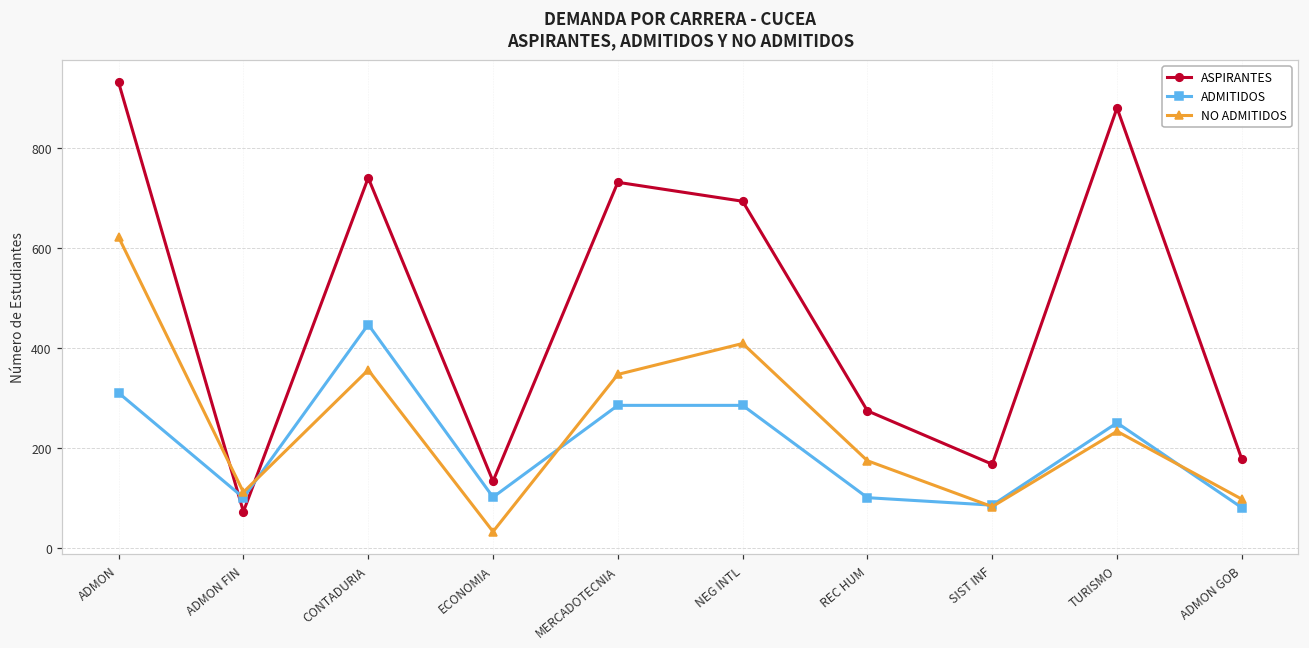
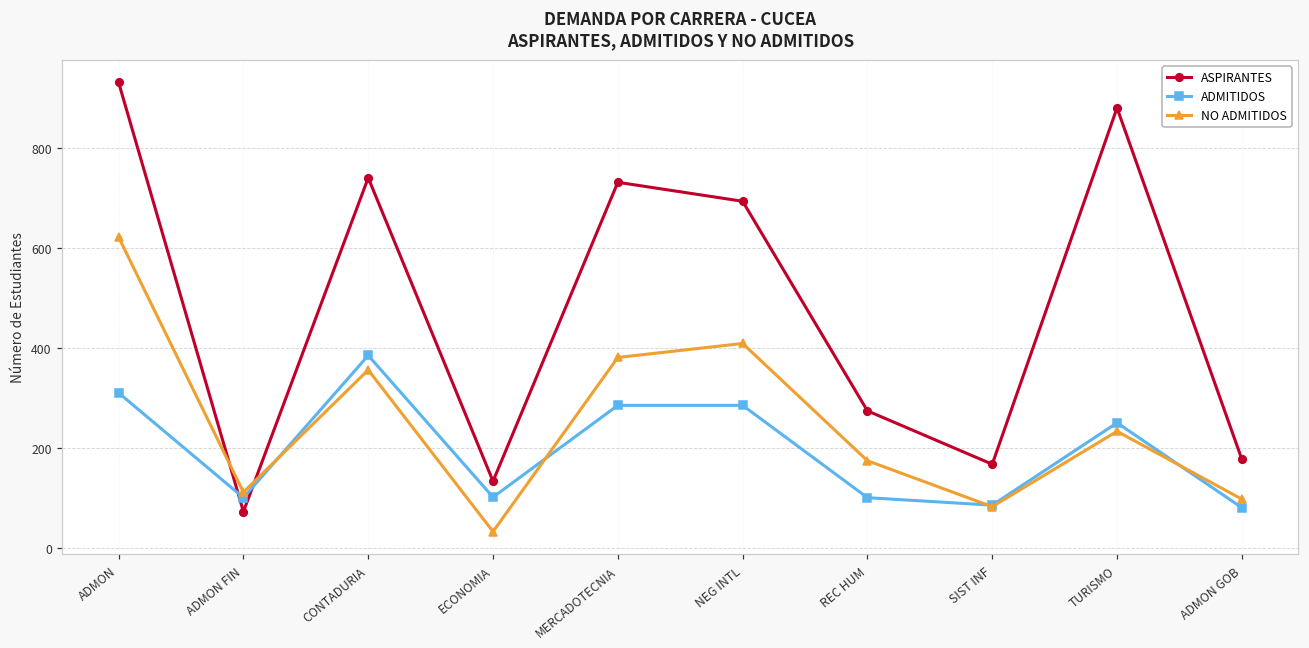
  {
    "ASPIRANTES": {
      "ADMON": 930,
      "ADMON FIN": 70,
      "CONTADURIA": 740,
      "ECONOMIA": 130,
      "MERCADOTECNIA": 730,
      "NEG INTL": 690,
      "REC HUM": 270,
      "SIST INF": 170,
      "TURISMO": 880,
      "ADMON GOB": 180
    },
    "ADMITIDOS": {
      "ADMON": 310,
      "ADMON FIN": 100,
-     "CONTADURIA": 450,
+     "CONTADURIA": 390,
      "ECONOMIA": 100,
      "MERCADOTECNIA": 290,
      "NEG INTL": 290,
      "REC HUM": 100,
      "TURISMO": 250,
      "ADMON GOB": 80
    },
    "NO ADMITIDOS": {
      "ADMON": 620,
      "ADMON FIN": 110,
      "CONTADURIA": 360,
      "ECONOMIA": 30,
-     "MERCADOTECNIA": 350,
+     "MERCADOTECNIA": 380,
      "NEG INTL": 410,
      "REC HUM": 170,
      "TURISMO": 230,
      "ADMON GOB": 100
    }
  }
